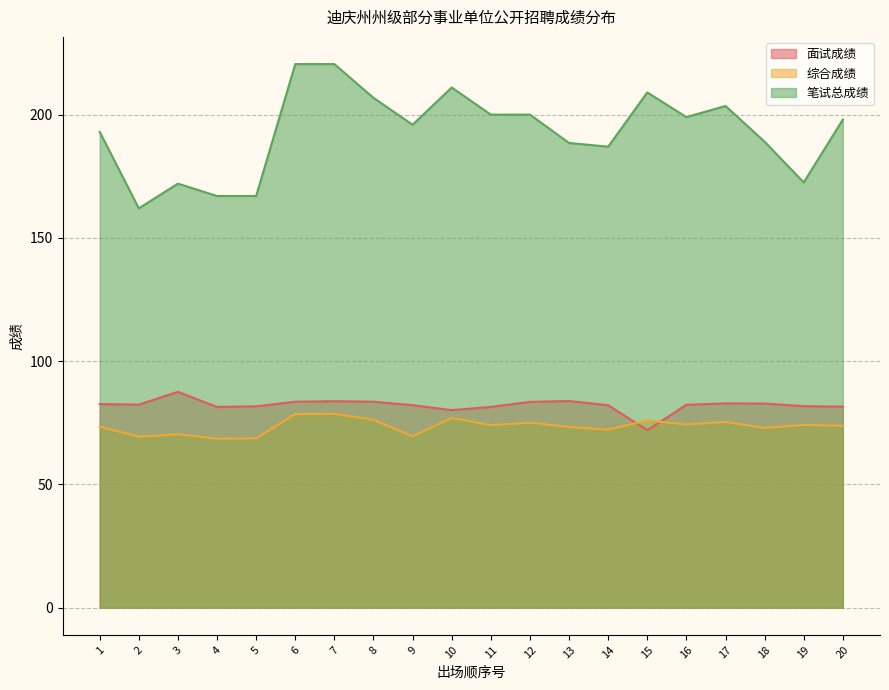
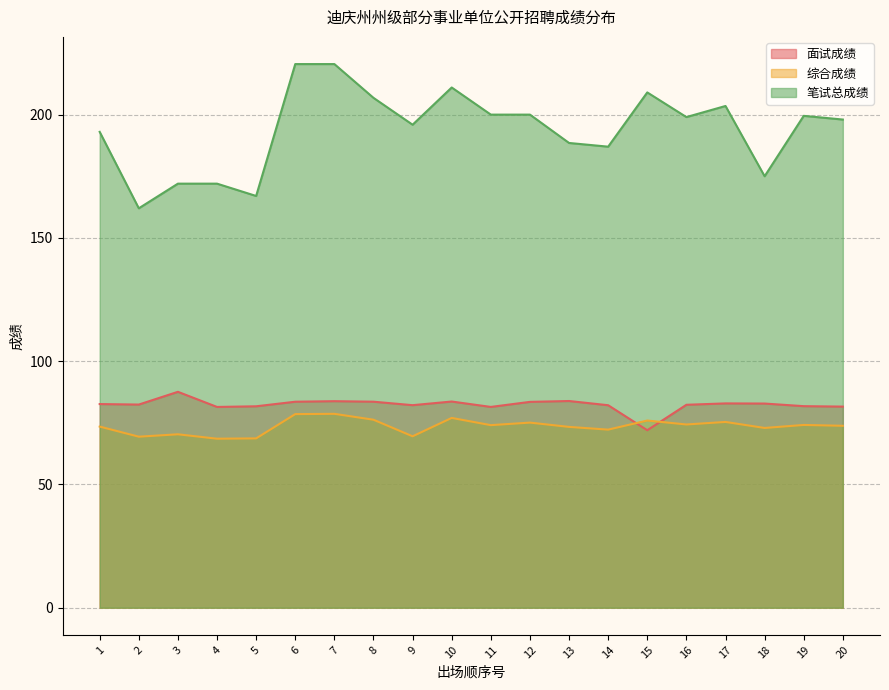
  {
    "面试成绩": {
      "1": 83,
      "2": 82,
      "3": 88,
      "4": 81,
      "5": 82,
      "6": 84,
      "7": 84,
      "8": 84,
      "9": 82,
-     "10": 80,
+     "10": 84,
      "11": 81,
      "12": 83,
      "13": 84,
      "14": 82,
      "15": 72,
      "16": 82,
      "17": 83,
      "18": 83,
      "19": 82,
      "20": 82
    },
    "综合成绩": {
      "1": 73,
      "2": 69,
      "3": 70,
      "4": 69,
      "5": 69,
      "6": 79,
      "7": 79,
      "8": 76,
      "9": 70,
      "10": 77,
      "11": 74,
      "12": 75,
      "13": 73,
      "14": 72,
      "15": 76,
      "16": 74,
      "17": 75,
      "18": 73,
      "19": 74,
      "20": 74
    },
    "笔试总成绩": {
      "1": 193,
      "2": 162,
      "3": 172,
-     "4": 167,
+     "4": 172,
      "5": 167,
      "6": 221,
      "7": 221,
      "8": 207,
      "9": 196,
      "10": 211,
      "11": 200,
      "12": 200,
      "13": 189,
      "14": 187,
      "15": 209,
      "16": 199,
      "17": 204,
-     "18": 189,
-     "19": 173,
+     "18": 175,
+     "19": 200,
      "20": 198
    }
  }
